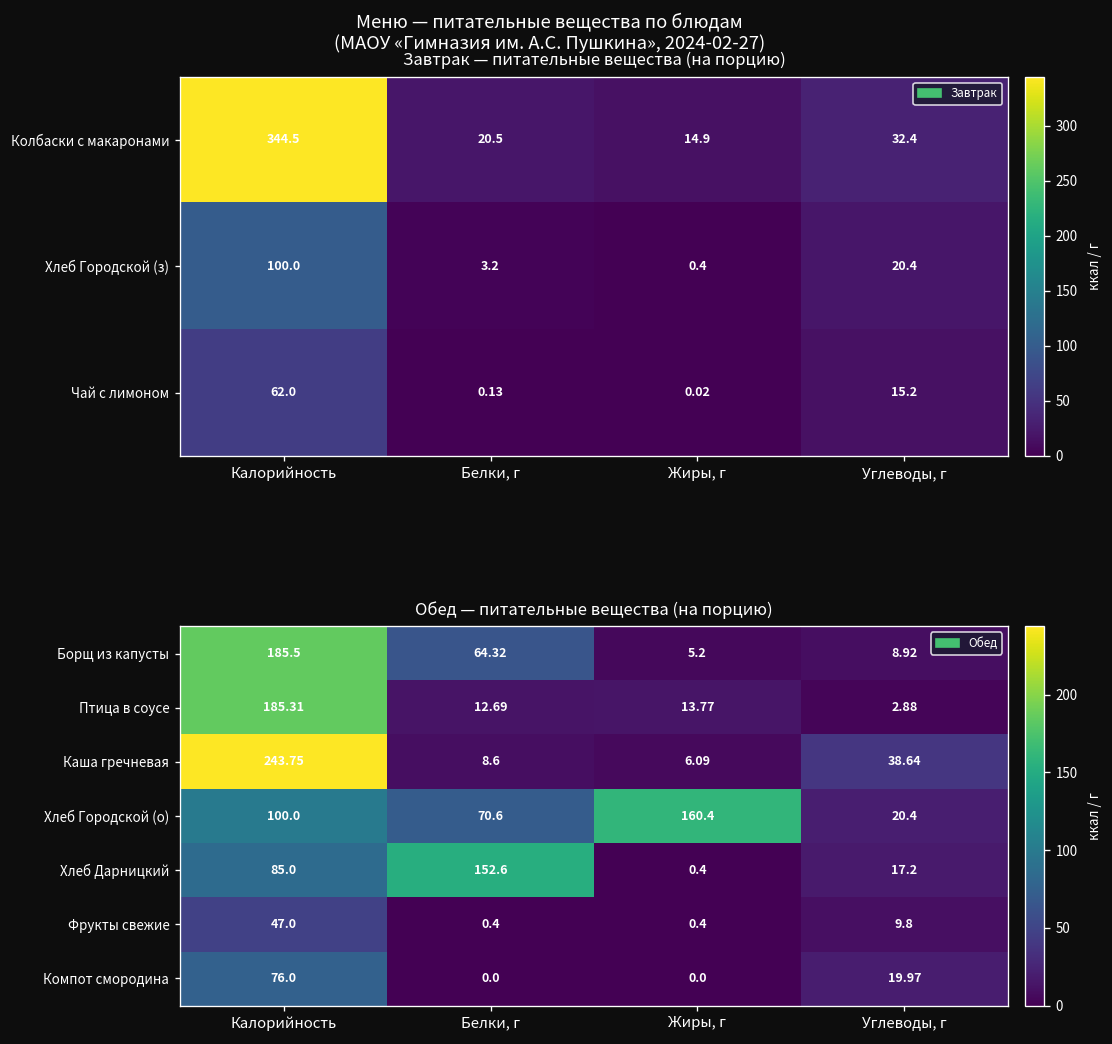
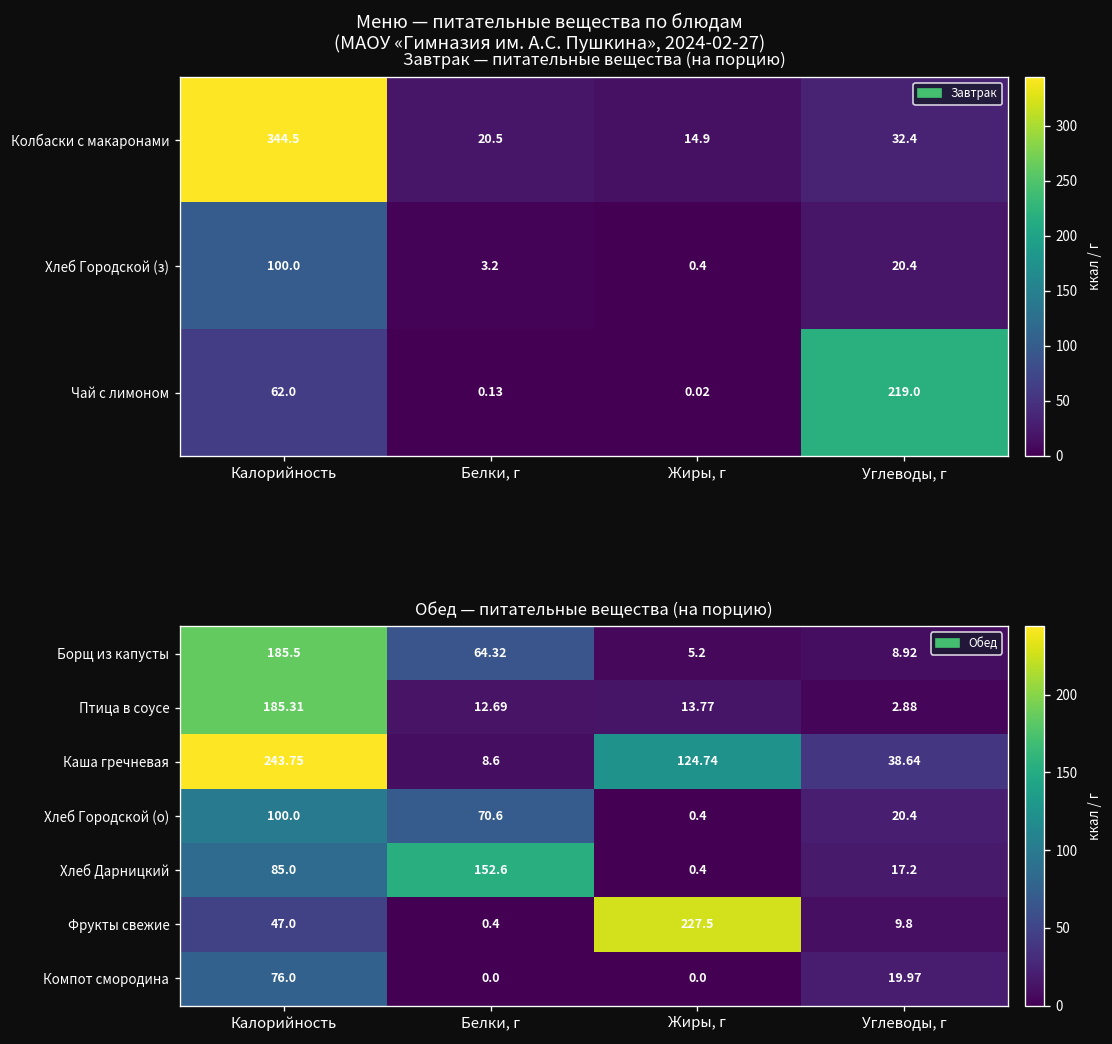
  {
    "Завтрак — питательные вещества (на порцию)": {
      "Колбаски с макаронами": {
        "Калорийность": 344.5,
        "Белки, г": 20.5,
        "Жиры, г": 14.9,
        "Углеводы, г": 32.4
      },
      "Хлеб Городской (з)": {
        "Калорийность": 100.0,
        "Белки, г": 3.2,
        "Жиры, г": 0.4,
        "Углеводы, г": 20.4
      },
      "Чай с лимоном": {
        "Калорийность": 62.0,
        "Белки, г": 0.13,
        "Жиры, г": 0.02,
-       "Углеводы, г": 15.2
+       "Углеводы, г": 219.0
      }
    },
    "Обед — питательные вещества (на порцию)": {
      "Борщ из капусты": {
        "Калорийность": 185.5,
        "Белки, г": 64.32,
        "Жиры, г": 5.2,
        "Углеводы, г": 8.92
      },
      "Птица в соусе": {
        "Калорийность": 185.31,
        "Белки, г": 12.69,
        "Жиры, г": 13.77,
        "Углеводы, г": 2.88
      },
      "Каша гречневая": {
        "Калорийность": 243.75,
        "Белки, г": 8.6,
-       "Жиры, г": 6.09,
+       "Жиры, г": 124.74,
        "Углеводы, г": 38.64
      },
      "Хлеб Городской (о)": {
        "Калорийность": 100.0,
        "Белки, г": 70.6,
-       "Жиры, г": 160.4,
+       "Жиры, г": 0.4,
        "Углеводы, г": 20.4
      },
      "Хлеб Дарницкий": {
        "Калорийность": 85.0,
        "Белки, г": 152.6,
        "Жиры, г": 0.4,
        "Углеводы, г": 17.2
      },
      "Фрукты свежие": {
        "Калорийность": 47.0,
        "Белки, г": 0.4,
-       "Жиры, г": 0.4,
+       "Жиры, г": 227.5,
        "Углеводы, г": 9.8
      },
      "Компот смородина": {
        "Калорийность": 76.0,
        "Белки, г": 0.0,
        "Жиры, г": 0.0,
        "Углеводы, г": 19.97
      }
    }
  }
